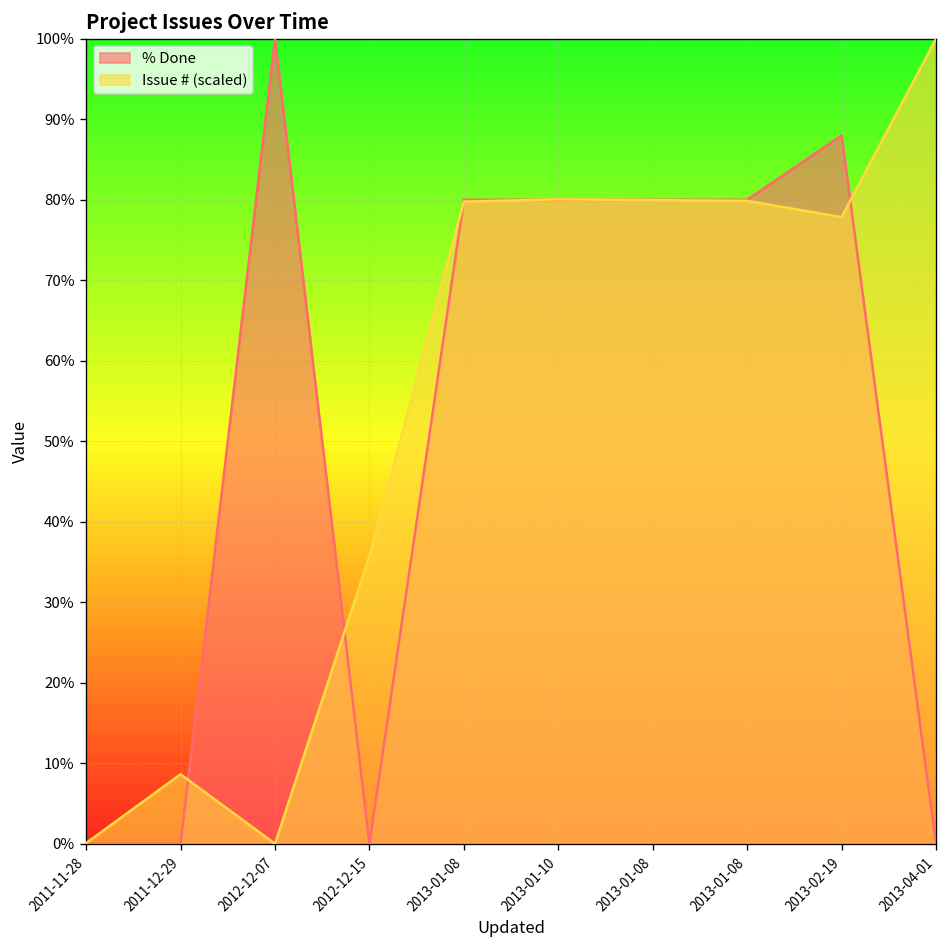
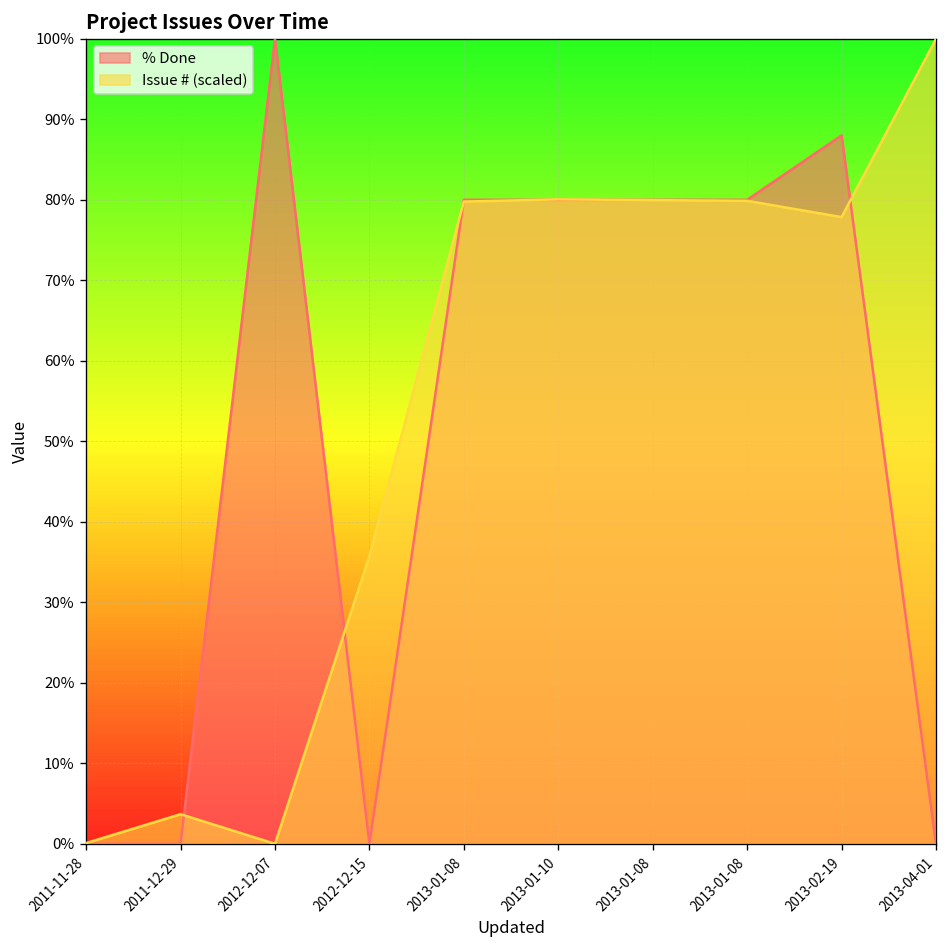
  {
    "% Done": {
      "2011-12-29": "0%",
      "2012-12-07": "100%",
      "2012-12-15": "0%",
      "2013-02-19": "88%",
      "2013-04-01": "0%"
    },
    "Issue # (scaled)": {
-     "2011-12-29": "9%",
+     "2011-12-29": "4%",
      "2012-12-07": "0%",
      "2012-12-15": "36%",
      "2013-02-19": "78%",
      "2013-04-01": "100%"
    }
  }
